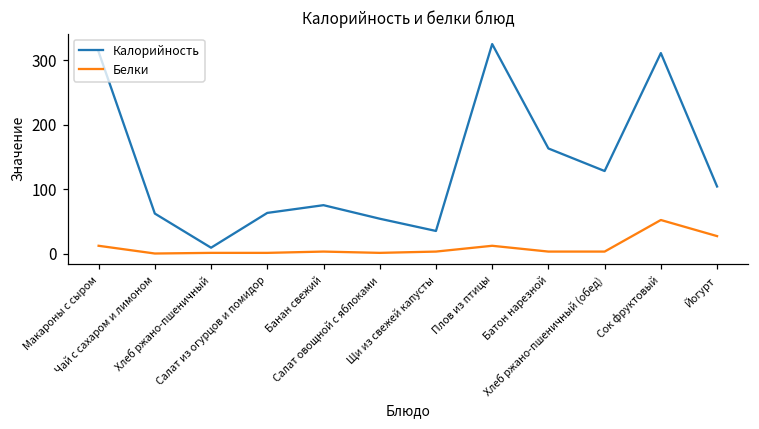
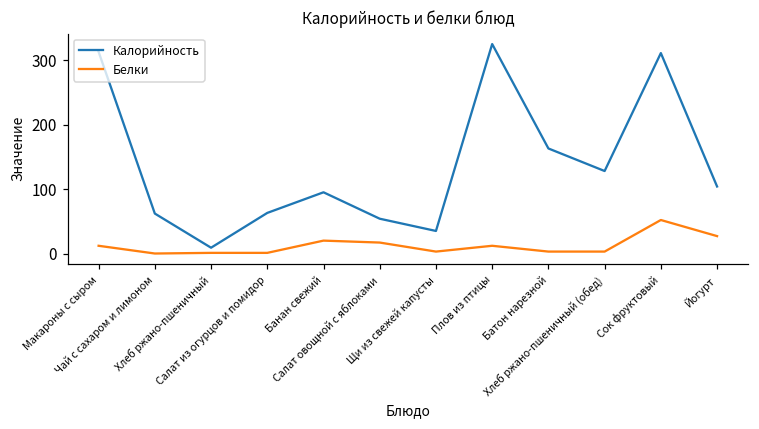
  {
    "Калорийность": {
      "Чай с сахаром и лимоном": 60,
      "Хлеб ржано-пшеничный": 10,
      "Салат из огурцов и помидор": 60,
-     "Банан свежий": 80,
+     "Банан свежий": 100,
      "Салат овощной с яблоками": 50,
      "Щи из свежей капусты": 40,
      "Плов из птицы": 330,
      "Батон нарезной": 160,
      "Хлеб ржано-пшеничный (обед)": 130,
      "Сок фруктовый": 310,
      "Йогурт": 100
    },
    "Белки": {
      "Макароны с сыром": 10,
      "Чай с сахаром и лимоном": 0,
      "Хлеб ржано-пшеничный": 0,
      "Салат из огурцов и помидор": 0,
-     "Банан свежий": 0,
-     "Салат овощной с яблоками": 0,
+     "Банан свежий": 20,
+     "Салат овощной с яблоками": 20,
      "Щи из свежей капусты": 0,
      "Плов из птицы": 10,
      "Батон нарезной": 0,
      "Хлеб ржано-пшеничный (обед)": 0,
      "Сок фруктовый": 50,
      "Йогурт": 30
    }
  }
